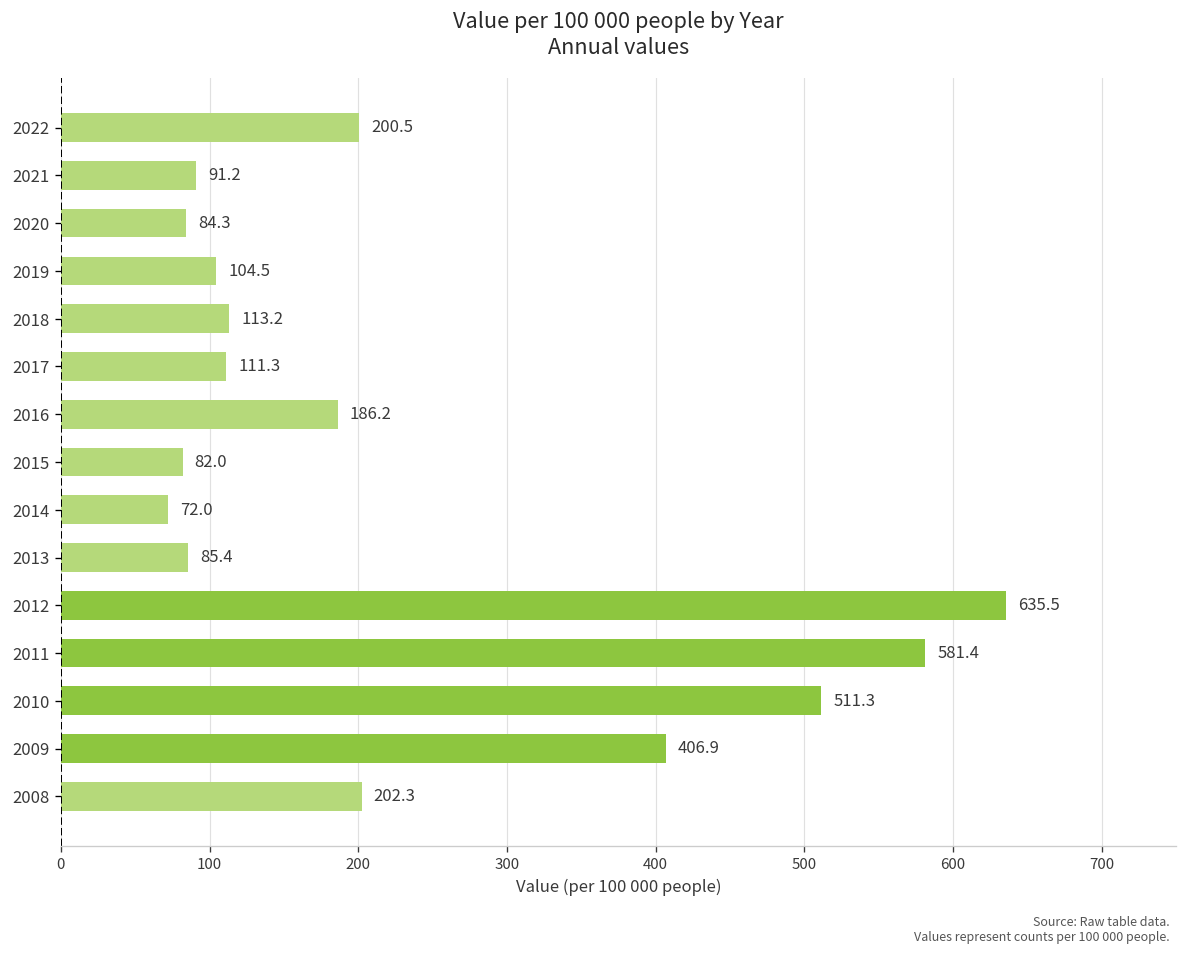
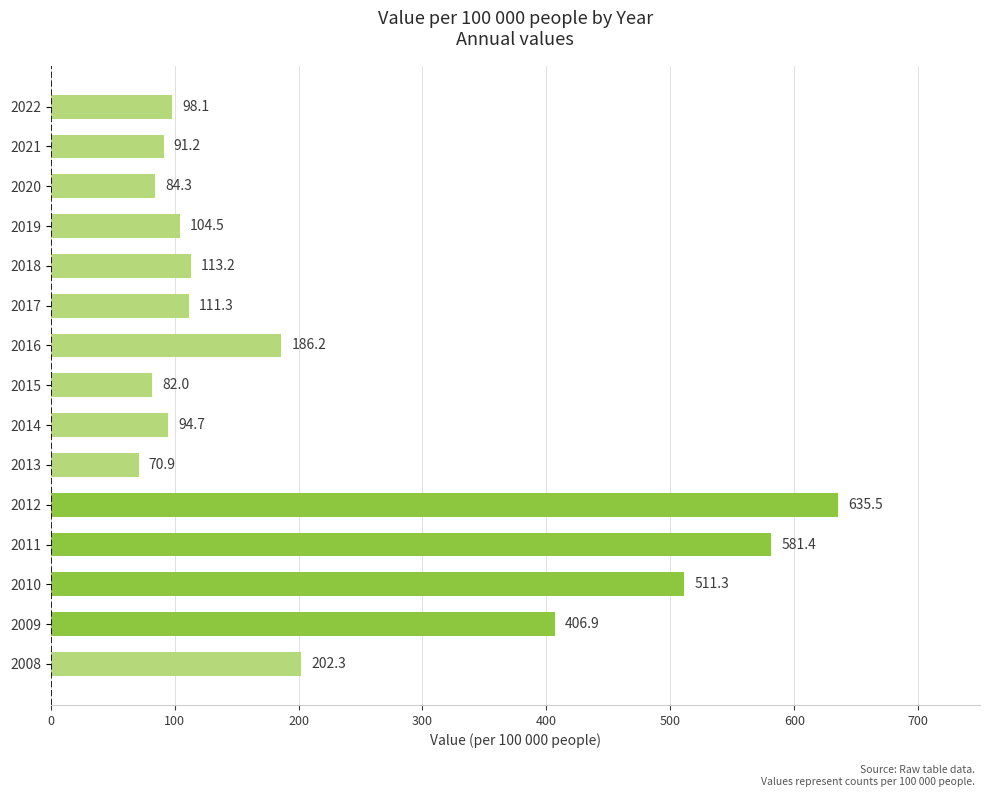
  {
-   "2022": 200.5,
+   "2022": 98.1,
    "2021": 91.2,
    "2020": 84.3,
    "2019": 104.5,
    "2018": 113.2,
    "2017": 111.3,
    "2016": 186.2,
    "2015": 82.0,
-   "2014": 72.0,
-   "2013": 85.4,
+   "2014": 94.7,
+   "2013": 70.9,
    "2012": 635.5,
    "2011": 581.4,
    "2010": 511.3,
    "2009": 406.9,
    "2008": 202.3
  }
